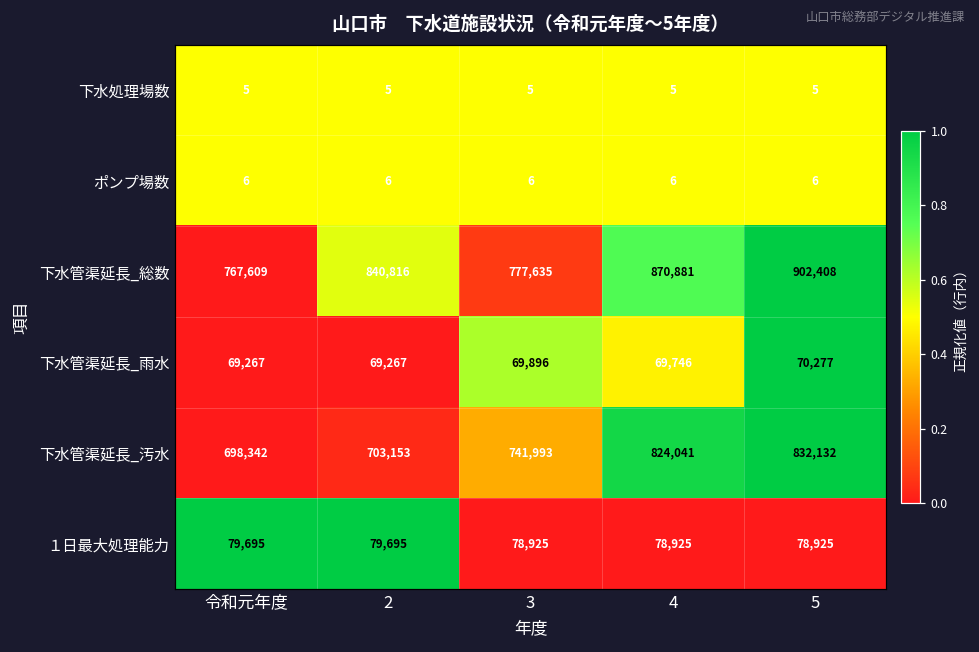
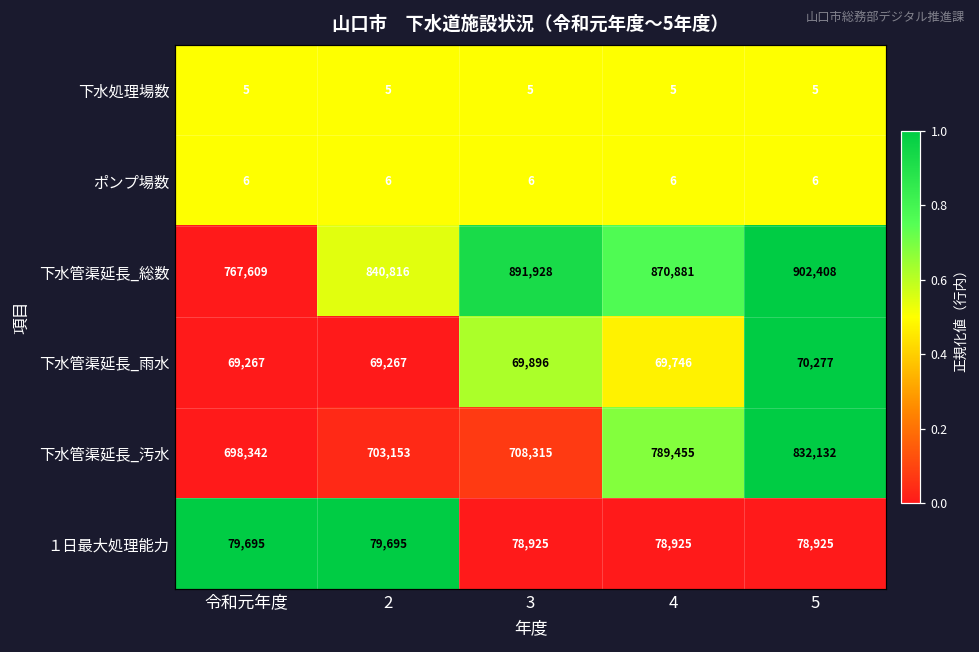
  {
    "下水処理場数": {
      "令和元年度": "5",
      "2": "5",
      "3": "5",
      "4": "5",
      "5": "5"
    },
    "ポンプ場数": {
      "令和元年度": "6",
      "2": "6",
      "3": "6",
      "4": "6",
      "5": "6"
    },
    "下水管渠延長_総数": {
      "令和元年度": "767,609",
      "2": "840,816",
-     "3": "777,635",
+     "3": "891,928",
      "4": "870,881",
      "5": "902,408"
    },
    "下水管渠延長_雨水": {
      "令和元年度": "69,267",
      "2": "69,267",
      "3": "69,896",
      "4": "69,746",
      "5": "70,277"
    },
    "下水管渠延長_汚水": {
      "令和元年度": "698,342",
      "2": "703,153",
-     "3": "741,993",
-     "4": "824,041",
+     "3": "708,315",
+     "4": "789,455",
      "5": "832,132"
    },
    "１日最大処理能力": {
      "令和元年度": "79,695",
      "2": "79,695",
      "3": "78,925",
      "4": "78,925",
      "5": "78,925"
    }
  }
